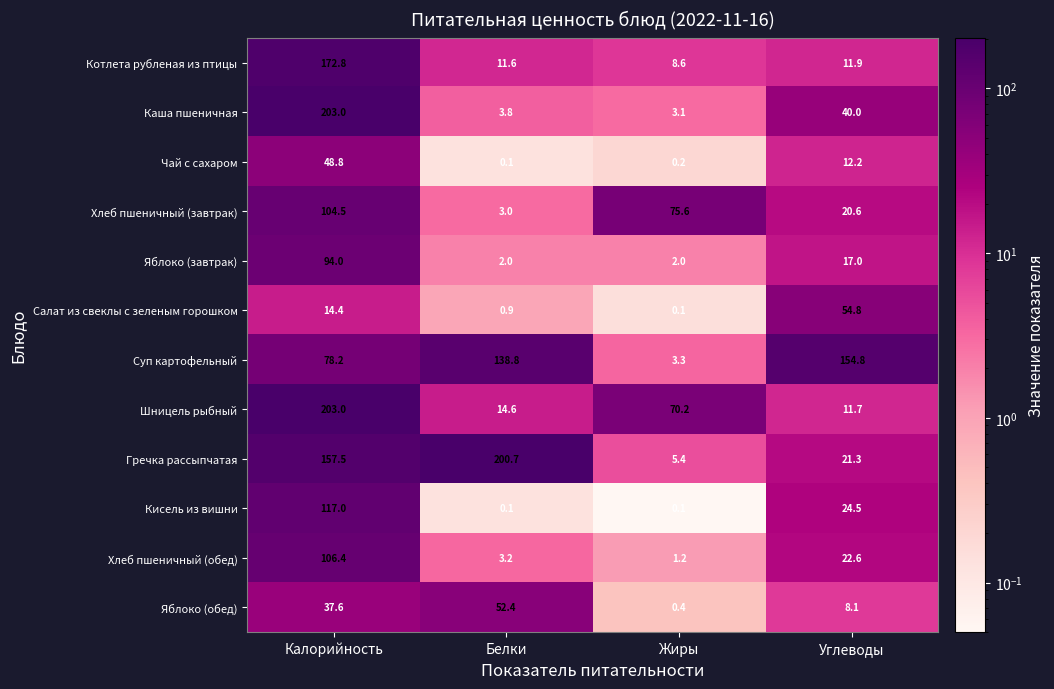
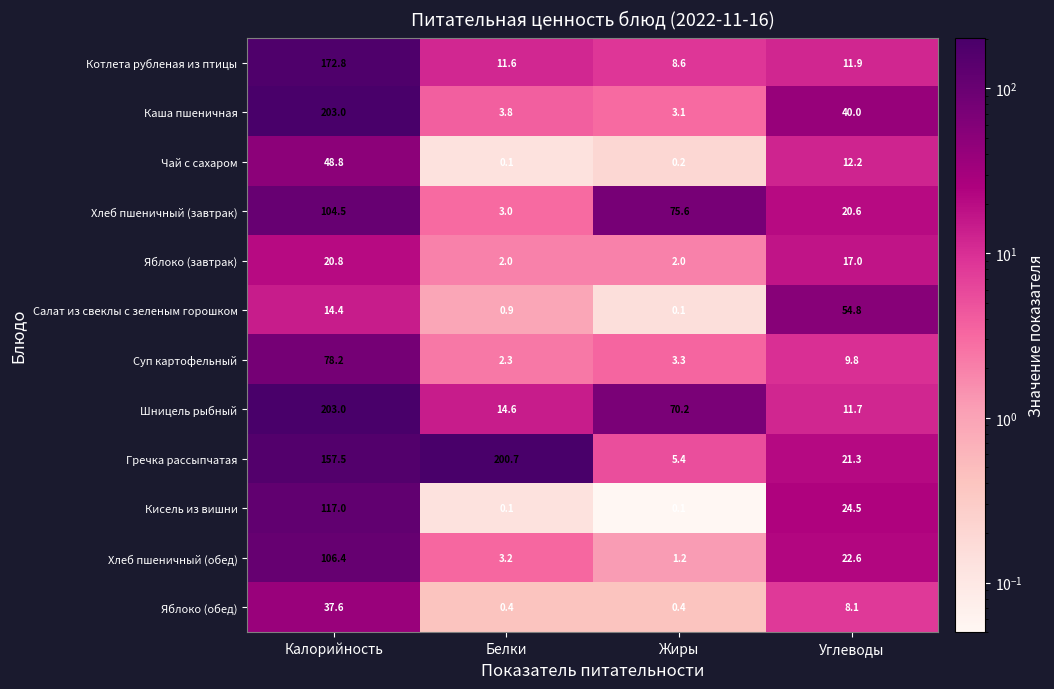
  {
    "Котлета рубленая из птицы": {
      "Калорийность": 172.8,
      "Белки": 11.6,
      "Жиры": 8.6,
      "Углеводы": 11.9
    },
    "Каша пшеничная": {
      "Калорийность": 203.0,
      "Белки": 3.8,
      "Жиры": 3.1,
      "Углеводы": 40.0
    },
    "Чай с сахаром": {
      "Калорийность": 48.8,
      "Углеводы": 12.2
    },
    "Хлеб пшеничный (завтрак)": {
      "Калорийность": 104.5,
      "Белки": 3.0,
      "Жиры": 75.6,
      "Углеводы": 20.6
    },
    "Яблоко (завтрак)": {
-     "Калорийность": 94.0,
+     "Калорийность": 20.8,
      "Белки": 2.0,
      "Жиры": 2.0,
      "Углеводы": 17.0
    },
    "Салат из свеклы с зеленым горошком": {
      "Калорийность": 14.4,
      "Белки": 0.9,
      "Углеводы": 54.8
    },
    "Суп картофельный": {
      "Калорийность": 78.2,
-     "Белки": 138.8,
+     "Белки": 2.3,
      "Жиры": 3.3,
-     "Углеводы": 154.8
+     "Углеводы": 9.8
    },
    "Шницель рыбный": {
      "Калорийность": 203.0,
      "Белки": 14.6,
      "Жиры": 70.2,
      "Углеводы": 11.7
    },
    "Гречка рассыпчатая": {
      "Калорийность": 157.5,
      "Белки": 200.7,
      "Жиры": 5.4,
      "Углеводы": 21.3
    },
    "Кисель из вишни": {
      "Калорийность": 117.0,
      "Углеводы": 24.5
    },
    "Хлеб пшеничный (обед)": {
      "Калорийность": 106.4,
      "Белки": 3.2,
      "Жиры": 1.2,
      "Углеводы": 22.6
    },
    "Яблоко (обед)": {
      "Калорийность": 37.6,
-     "Белки": 52.4,
+     "Белки": 0.4,
      "Жиры": 0.4,
      "Углеводы": 8.1
    }
  }
